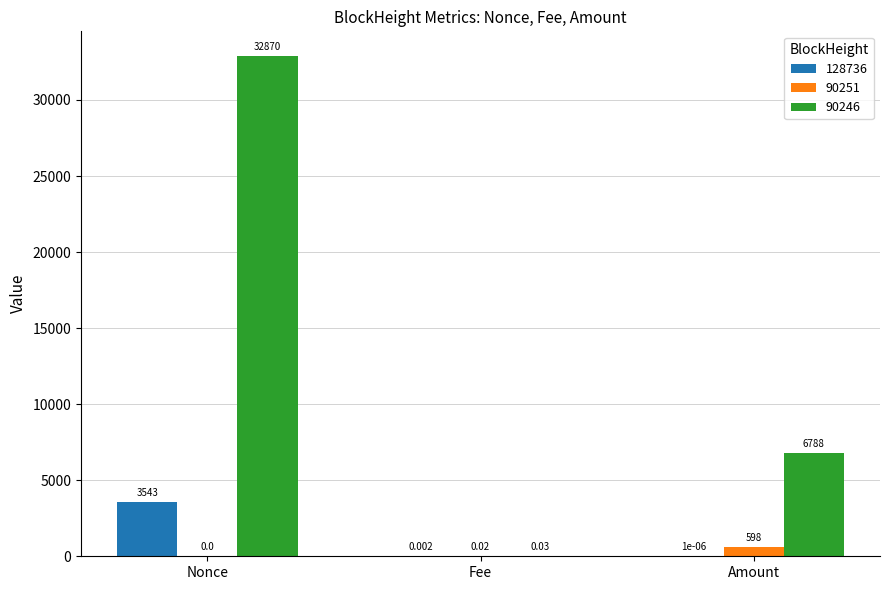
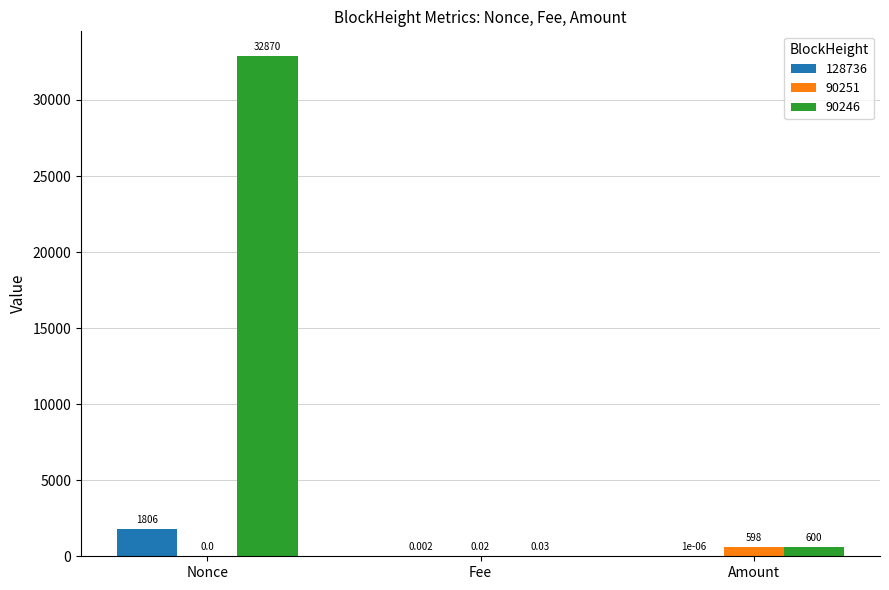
  {
    "128736": {
-     "Nonce": "3543",
+     "Nonce": "1806",
      "Fee": "0.002",
      "Amount": "1e-06"
    },
    "90251": {
      "Nonce": "0.0",
      "Fee": "0.02",
      "Amount": "598"
    },
    "90246": {
      "Nonce": "32870",
      "Fee": "0.03",
-     "Amount": "6788"
+     "Amount": "600"
    }
  }
